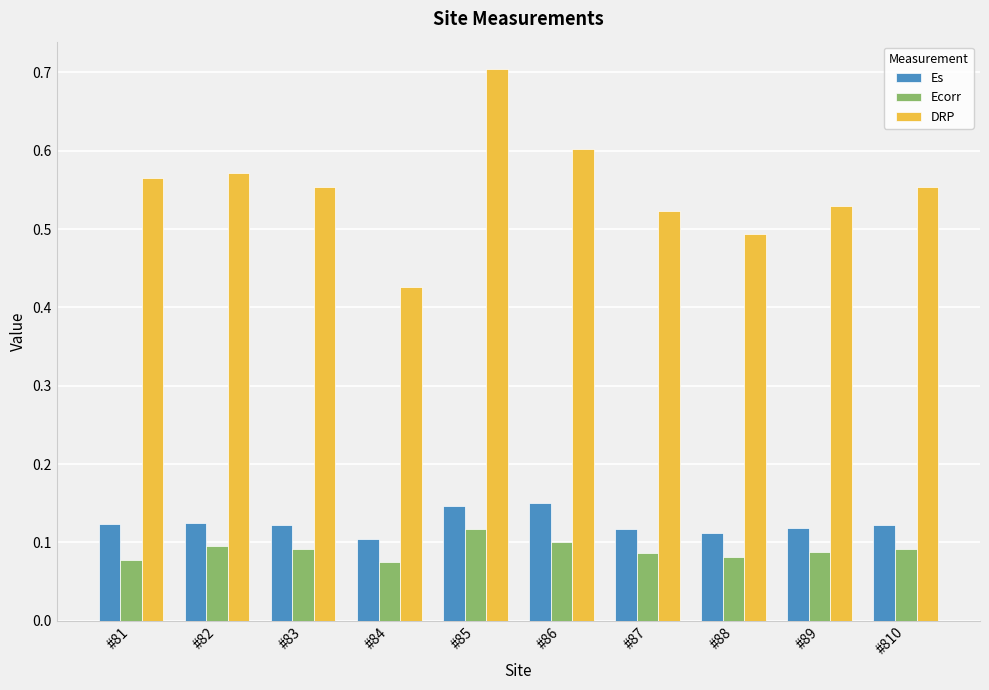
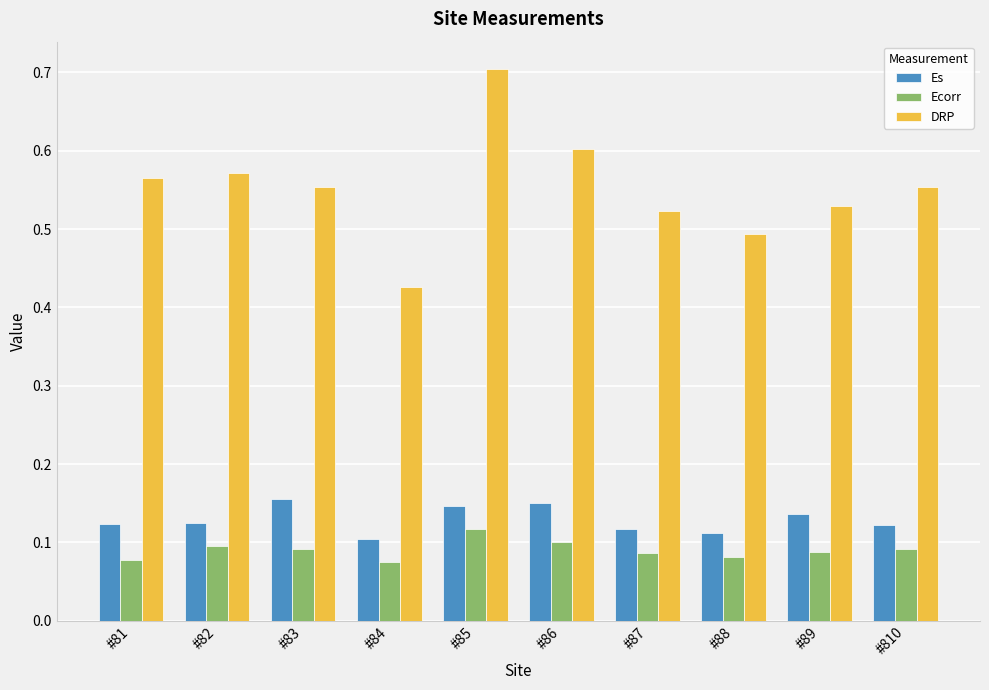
  {
    "Es": {
      "#81": 0.12,
      "#82": 0.13,
-     "#83": 0.12,
+     "#83": 0.16,
      "#84": 0.11,
      "#85": 0.15,
      "#86": 0.15,
      "#87": 0.12,
      "#88": 0.11,
-     "#89": 0.12,
+     "#89": 0.14,
      "#810": 0.12
    },
    "Ecorr": {
      "#81": 0.08,
      "#82": 0.10,
      "#83": 0.09,
      "#84": 0.08,
      "#85": 0.12,
      "#86": 0.10,
      "#87": 0.09,
      "#88": 0.08,
      "#89": 0.09,
      "#810": 0.09
    },
    "DRP": {
      "#81": 0.57,
      "#82": 0.57,
      "#83": 0.55,
      "#84": 0.43,
      "#85": 0.70,
      "#86": 0.60,
      "#87": 0.52,
      "#88": 0.49,
      "#89": 0.53,
      "#810": 0.55
    }
  }
